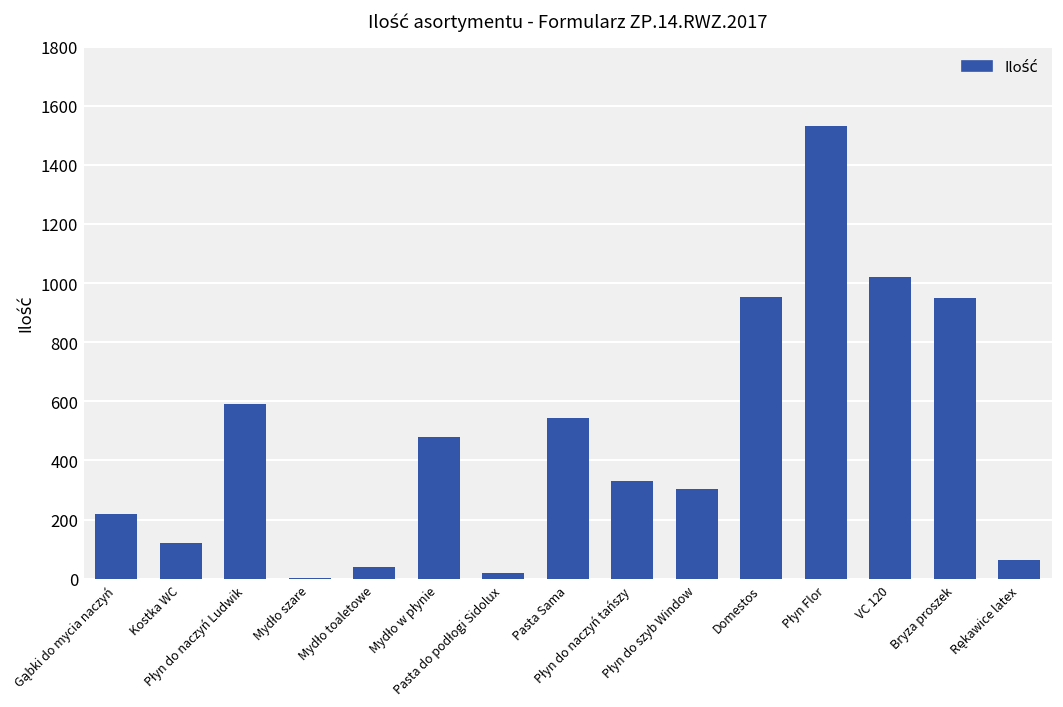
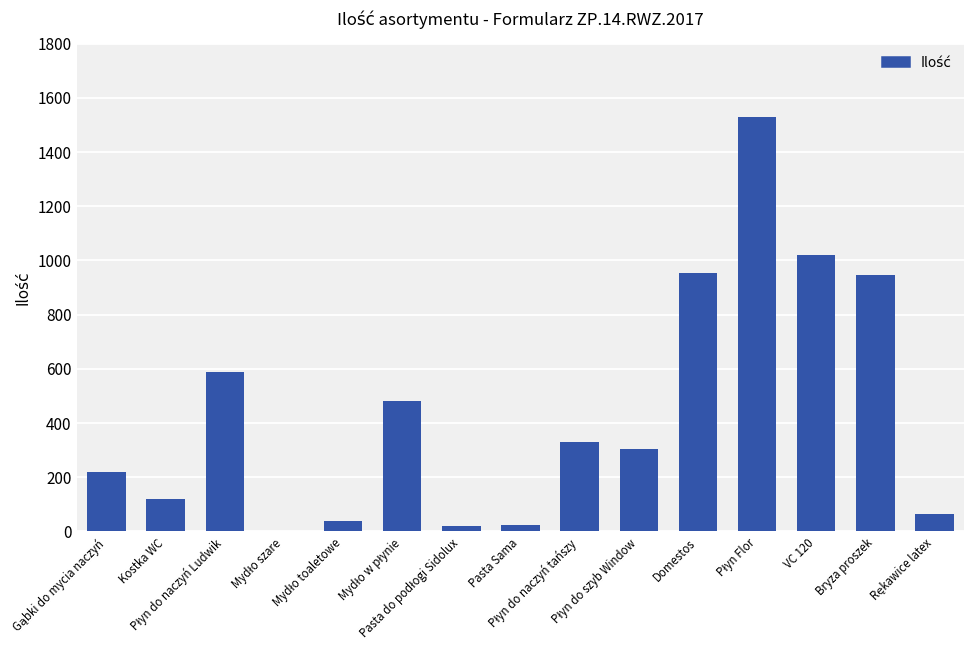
  {
    "Gąbki do mycia naczyń": 220,
    "Kostka WC": 120,
    "Płyn do naczyń Ludwik": 590,
    "Mydło toaletowe": 40,
    "Mydło w płynie": 480,
    "Pasta do podłogi Sidolux": 20,
-   "Pasta Sama": 540,
+   "Pasta Sama": 30,
    "Płyn do naczyń tańszy": 330,
    "Płyn do szyb Window": 300,
    "Domestos": 950,
    "Płyn Flor": 1530,
    "VC 120": 1020,
    "Bryza proszek": 950,
    "Rękawice latex": 70
  }
